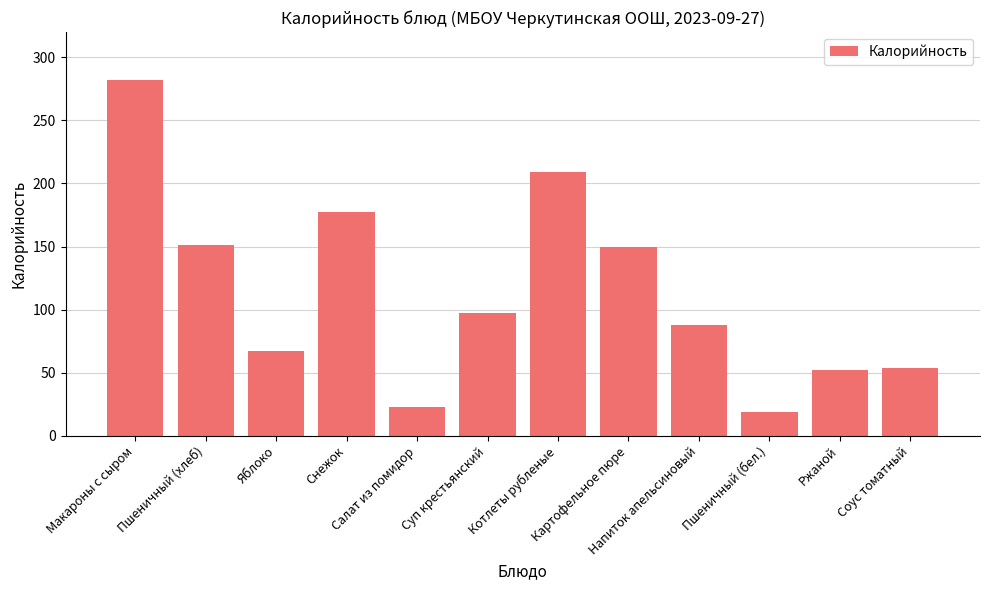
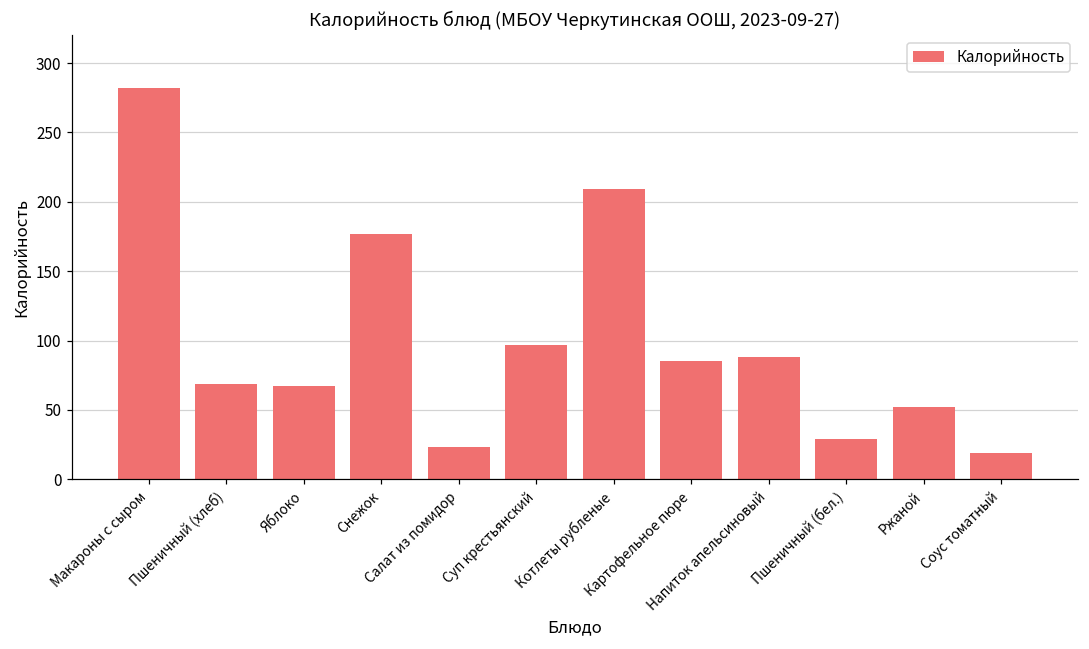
  {
    "Макароны с сыром": 282,
-   "Пшеничный (хлеб)": 151,
+   "Пшеничный (хлеб)": 69,
    "Яблоко": 67,
    "Снежок": 177,
    "Салат из помидор": 23,
    "Суп крестьянский": 97,
    "Котлеты рубленые": 209,
-   "Картофельное пюре": 150,
+   "Картофельное пюре": 85,
    "Напиток апельсиновый": 88,
-   "Пшеничный (бел.)": 19,
+   "Пшеничный (бел.)": 29,
    "Ржаной": 52,
-   "Соус томатный": 54
+   "Соус томатный": 19
  }
